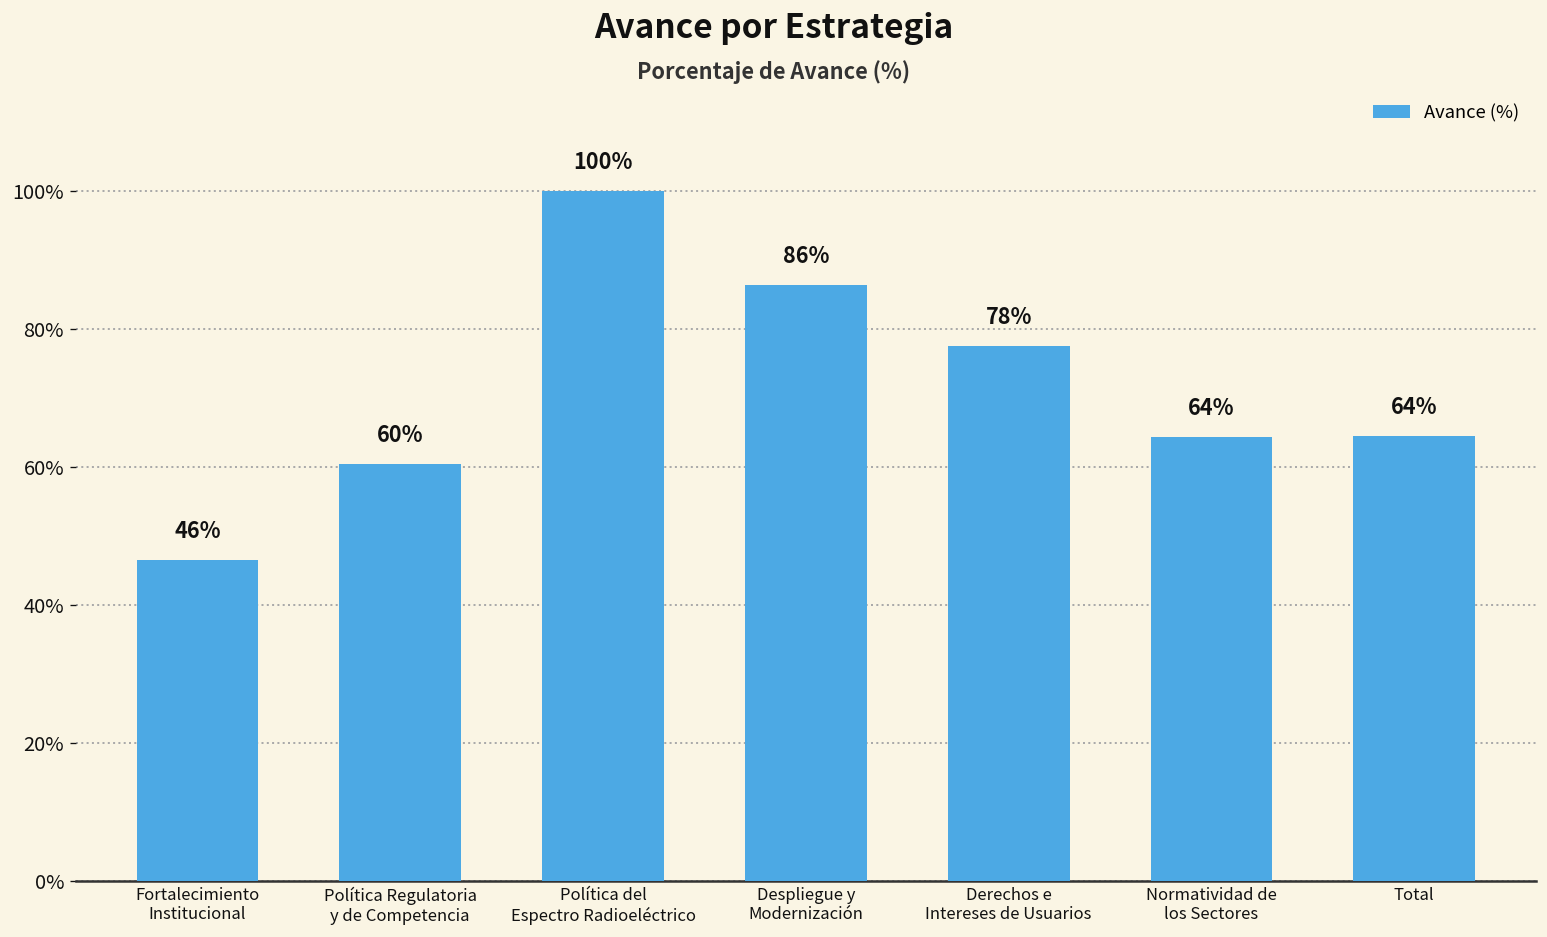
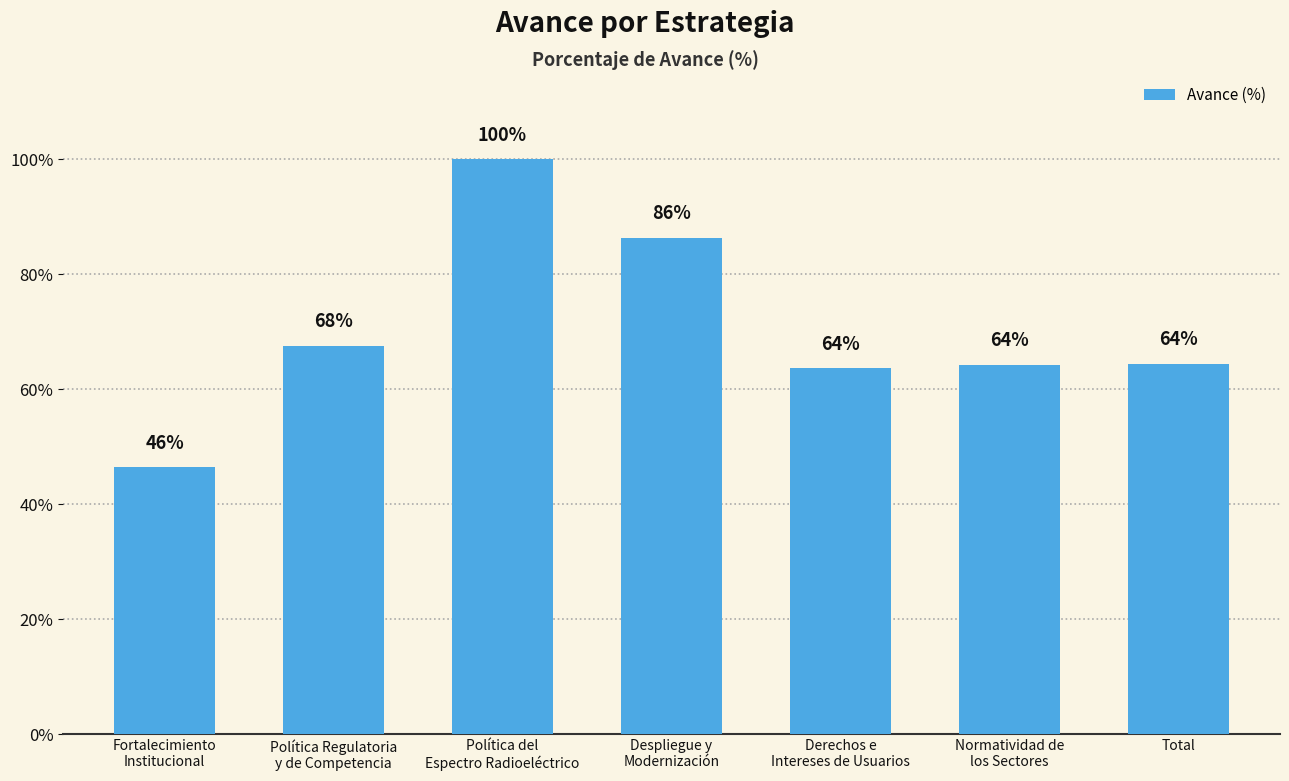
  {
    "Fortalecimiento Institucional": "46%",
-   "Política Regulatoria y de Competencia": "60%",
+   "Política Regulatoria y de Competencia": "68%",
    "Política del Espectro Radioeléctrico": "100%",
    "Despliegue y Modernización": "86%",
-   "Derechos e Intereses de Usuarios": "78%",
+   "Derechos e Intereses de Usuarios": "64%",
    "Normatividad de los Sectores": "64%",
    "Total": "64%"
  }
